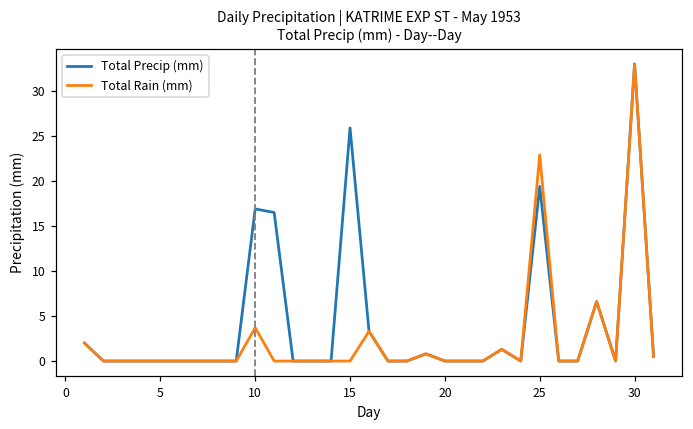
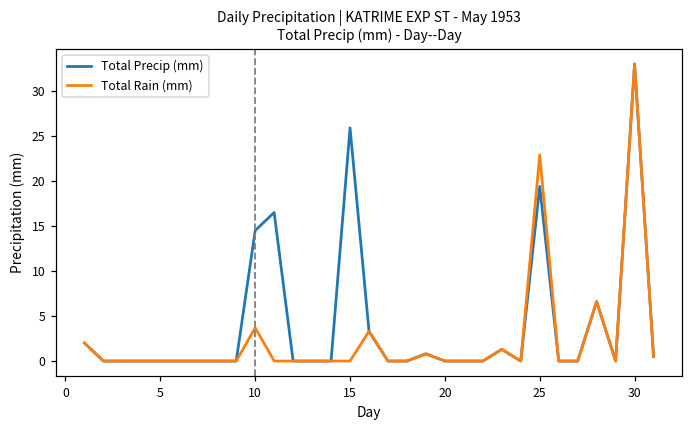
  {
    "Total Precip (mm)": {
-     "10": 17,
+     "10": 15,
      "15": 26,
      "25": 19
    },
    "Total Rain (mm)": {
      "10": 4,
      "15": 0,
      "25": 23
    }
  }
